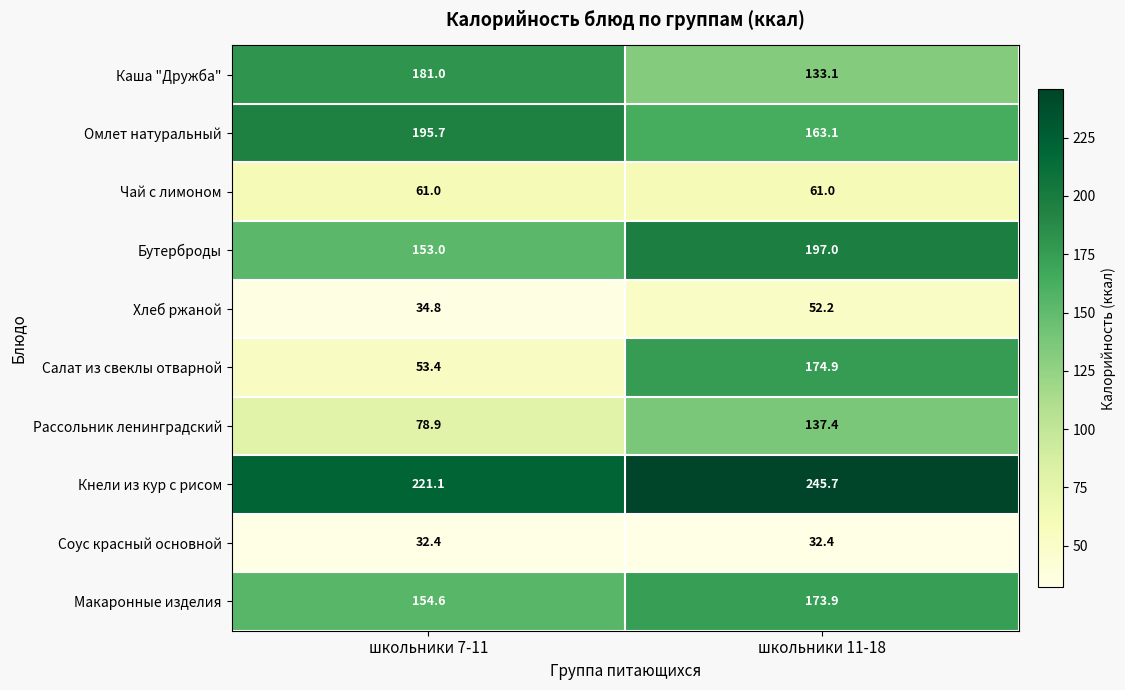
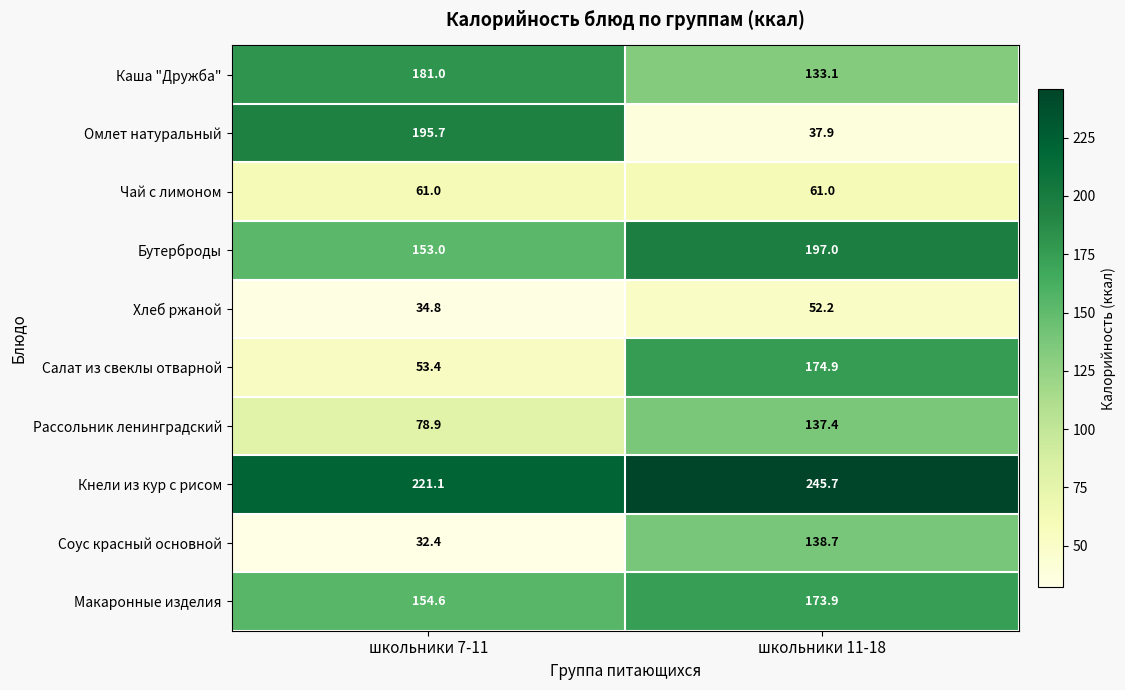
  {
    "Каша \"Дружба\"": {
      "школьники 7-11": 181.0,
      "школьники 11-18": 133.1
    },
    "Омлет натуральный": {
      "школьники 7-11": 195.7,
-     "школьники 11-18": 163.1
+     "школьники 11-18": 37.9
    },
    "Чай с лимоном": {
      "школьники 7-11": 61.0,
      "школьники 11-18": 61.0
    },
    "Бутерброды": {
      "школьники 7-11": 153.0,
      "школьники 11-18": 197.0
    },
    "Хлеб ржаной": {
      "школьники 7-11": 34.8,
      "школьники 11-18": 52.2
    },
    "Салат из свеклы отварной": {
      "школьники 7-11": 53.4,
      "школьники 11-18": 174.9
    },
    "Рассольник ленинградский": {
      "школьники 7-11": 78.9,
      "школьники 11-18": 137.4
    },
    "Кнели из кур с рисом": {
      "школьники 7-11": 221.1,
      "школьники 11-18": 245.7
    },
    "Соус красный основной": {
      "школьники 7-11": 32.4,
-     "школьники 11-18": 32.4
+     "школьники 11-18": 138.7
    },
    "Макаронные изделия": {
      "школьники 7-11": 154.6,
      "школьники 11-18": 173.9
    }
  }
